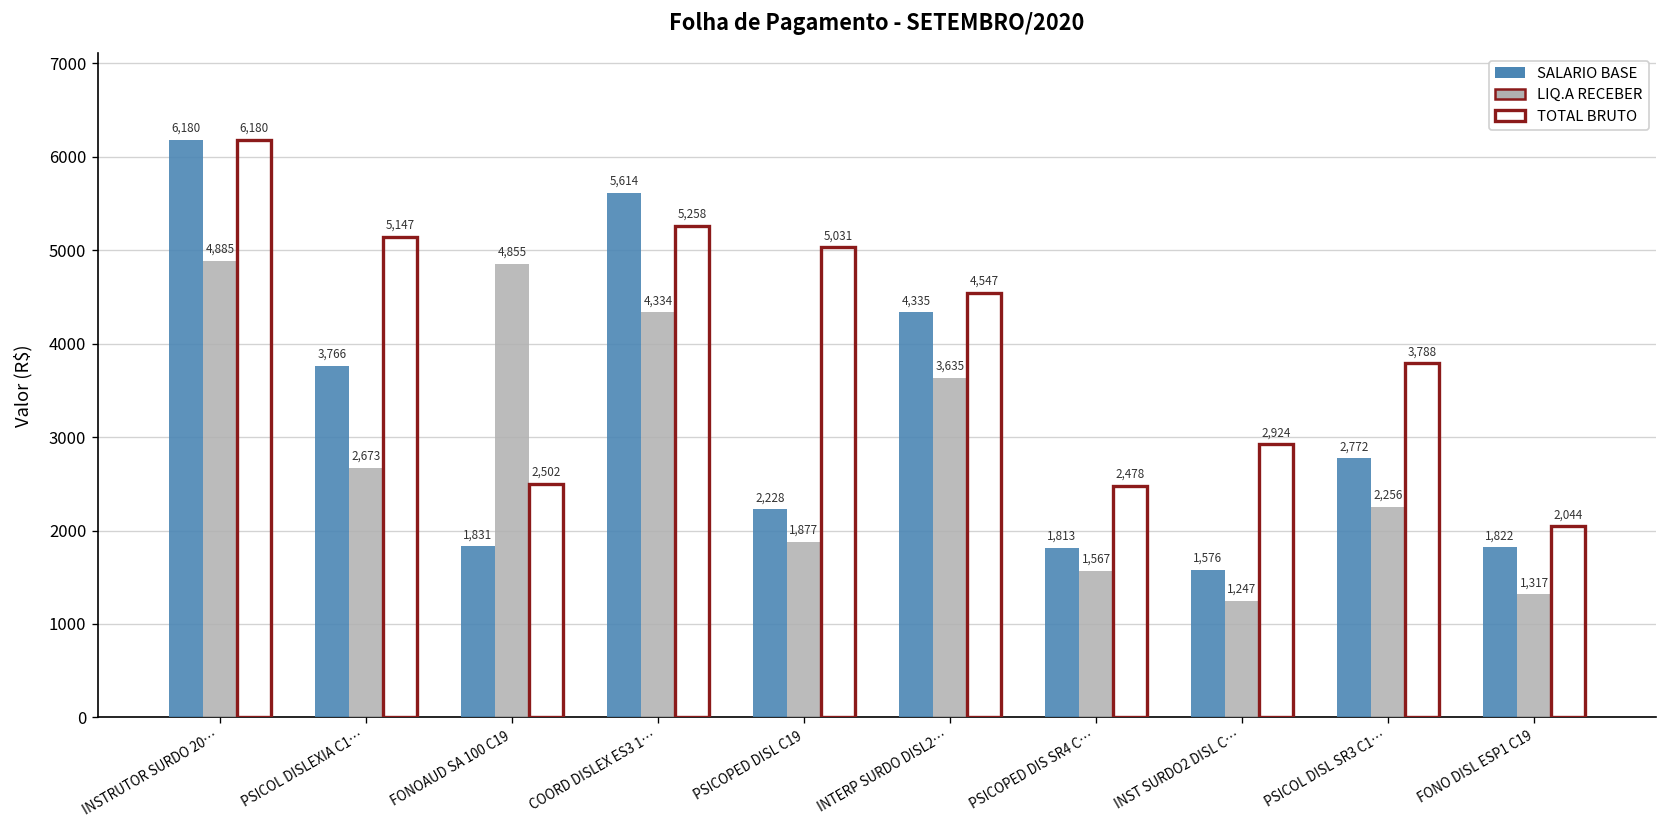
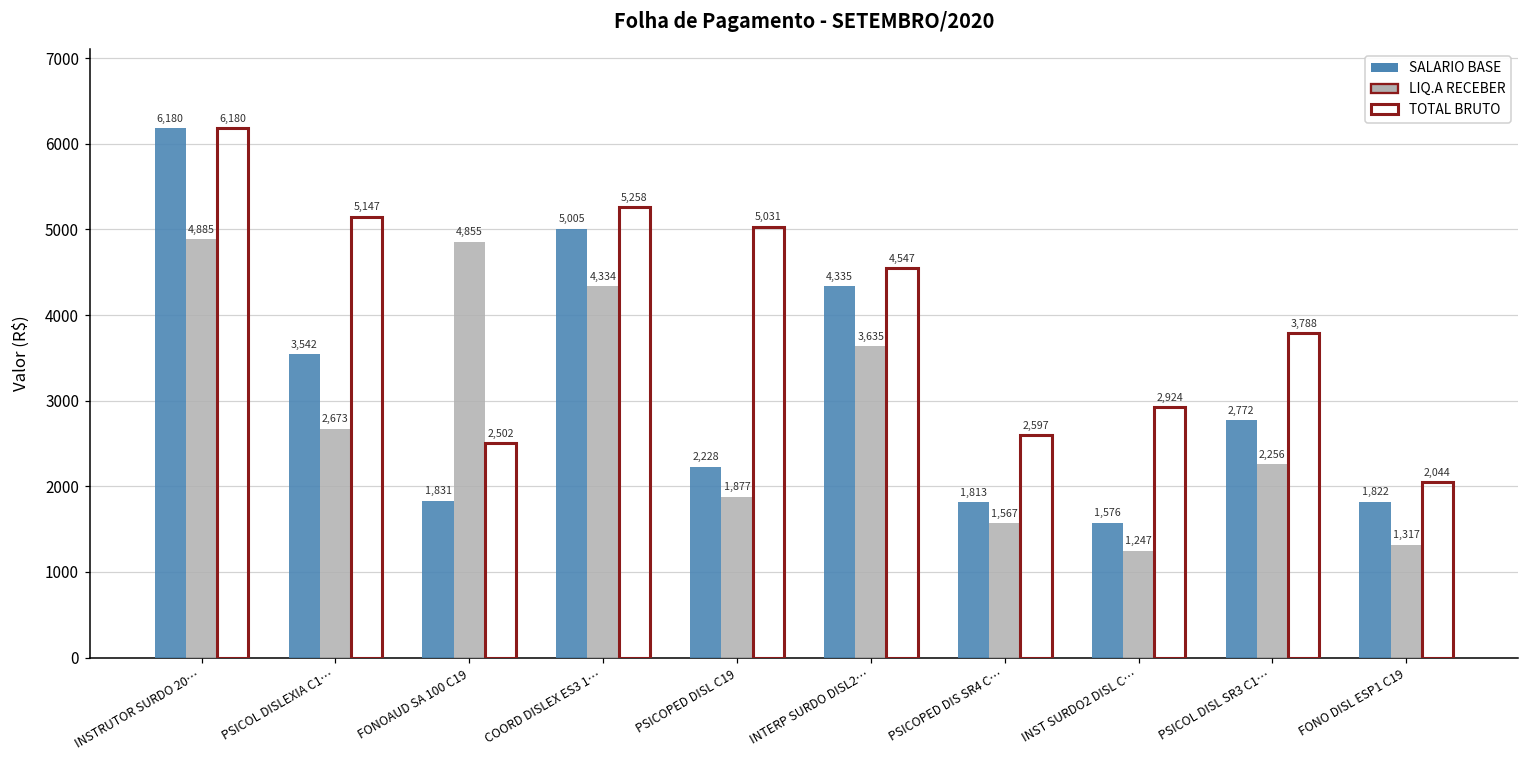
  {
    "SALARIO BASE": {
      "INSTRUTOR SURDO 20…": "6,180",
-     "PSICOL DISLEXIA C1…": "3,766",
+     "PSICOL DISLEXIA C1…": "3,542",
      "FONOAUD SA 100 C19": "1,831",
-     "COORD DISLEX ES3 1…": "5,614",
+     "COORD DISLEX ES3 1…": "5,005",
      "PSICOPED DISL C19": "2,228",
      "INTERP SURDO DISL2…": "4,335",
      "PSICOPED DIS SR4 C…": "1,813",
      "INST SURDO2 DISL C…": "1,576",
      "PSICOL DISL SR3 C1…": "2,772",
      "FONO DISL ESP1 C19": "1,822"
    },
    "LIQ.A RECEBER": {
      "INSTRUTOR SURDO 20…": "4,885",
      "PSICOL DISLEXIA C1…": "2,673",
      "FONOAUD SA 100 C19": "4,855",
      "COORD DISLEX ES3 1…": "4,334",
      "PSICOPED DISL C19": "1,877",
      "INTERP SURDO DISL2…": "3,635",
      "PSICOPED DIS SR4 C…": "1,567",
      "INST SURDO2 DISL C…": "1,247",
      "PSICOL DISL SR3 C1…": "2,256",
      "FONO DISL ESP1 C19": "1,317"
    },
    "TOTAL BRUTO": {
      "INSTRUTOR SURDO 20…": "6,180",
      "PSICOL DISLEXIA C1…": "5,147",
      "FONOAUD SA 100 C19": "2,502",
      "COORD DISLEX ES3 1…": "5,258",
      "PSICOPED DISL C19": "5,031",
      "INTERP SURDO DISL2…": "4,547",
-     "PSICOPED DIS SR4 C…": "2,478",
+     "PSICOPED DIS SR4 C…": "2,597",
      "INST SURDO2 DISL C…": "2,924",
      "PSICOL DISL SR3 C1…": "3,788",
      "FONO DISL ESP1 C19": "2,044"
    }
  }
